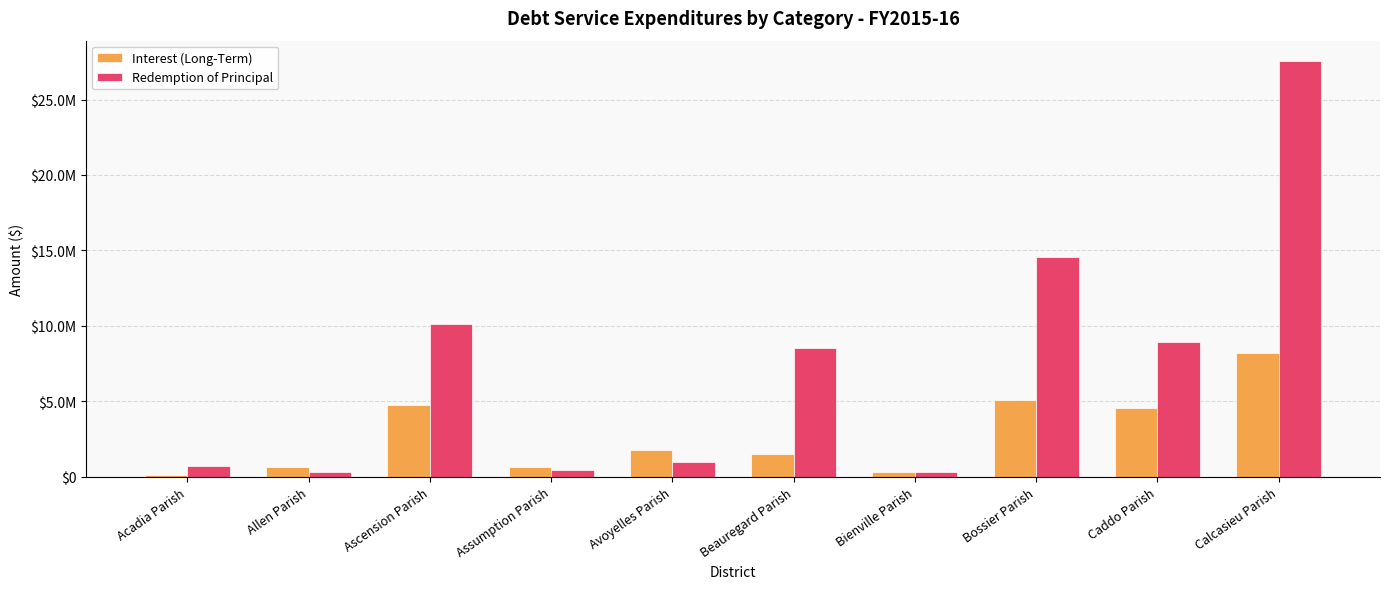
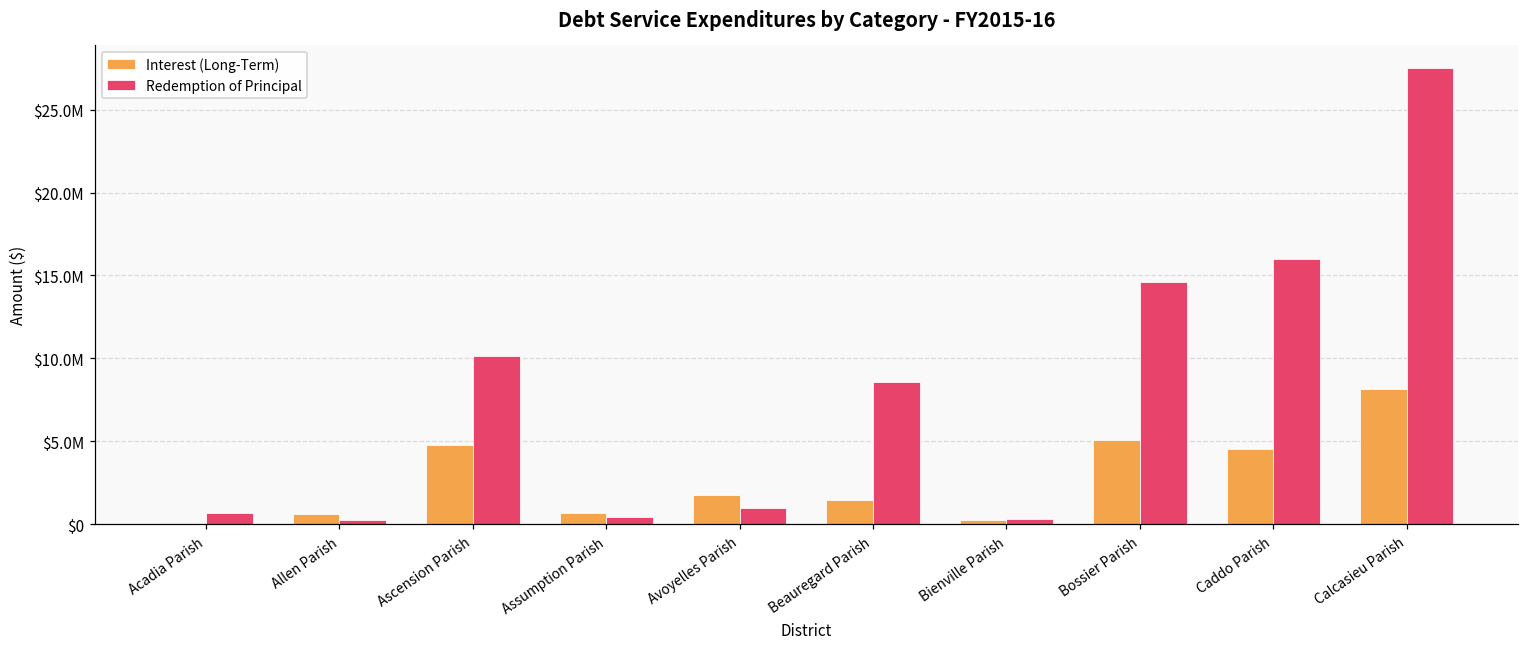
  {
    "Interest (Long-Term)": {
      "Allen Parish": "$600000",
      "Ascension Parish": "$4800000",
      "Assumption Parish": "$700000",
      "Avoyelles Parish": "$1700000",
      "Beauregard Parish": "$1500000",
      "Bienville Parish": "$300000",
      "Bossier Parish": "$5100000",
      "Caddo Parish": "$4600000",
      "Calcasieu Parish": "$8200000"
    },
    "Redemption of Principal": {
      "Acadia Parish": "$700000",
      "Allen Parish": "$300000",
      "Ascension Parish": "$10100000",
      "Assumption Parish": "$400000",
      "Avoyelles Parish": "$1000000",
      "Beauregard Parish": "$8600000",
      "Bienville Parish": "$300000",
      "Bossier Parish": "$14600000",
-     "Caddo Parish": "$8900000",
+     "Caddo Parish": "$16000000",
      "Calcasieu Parish": "$27500000"
    }
  }
